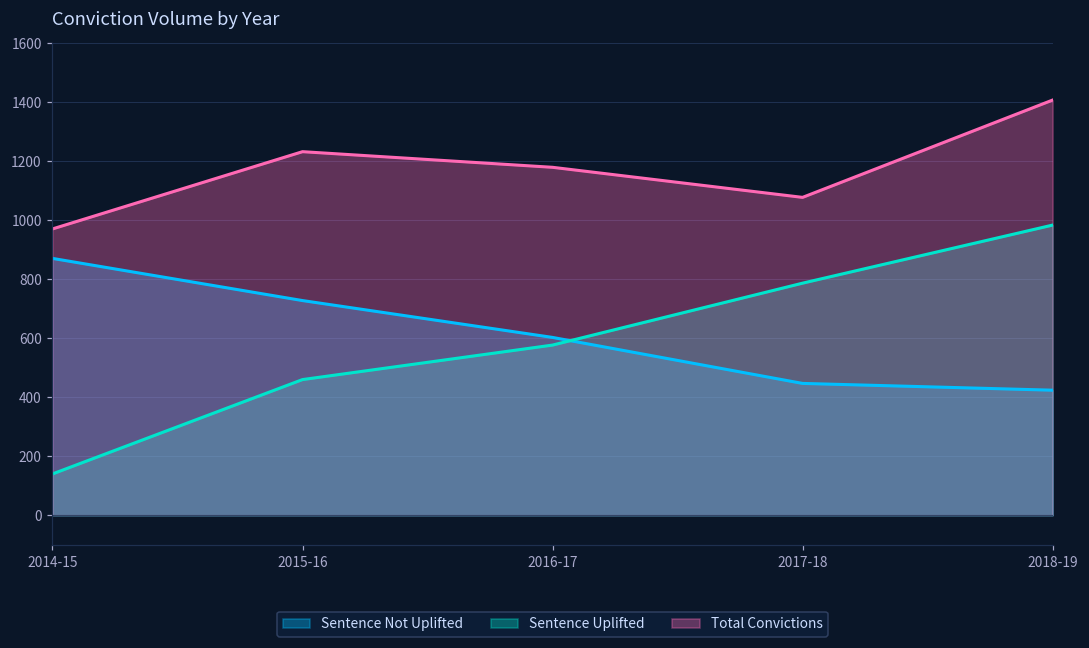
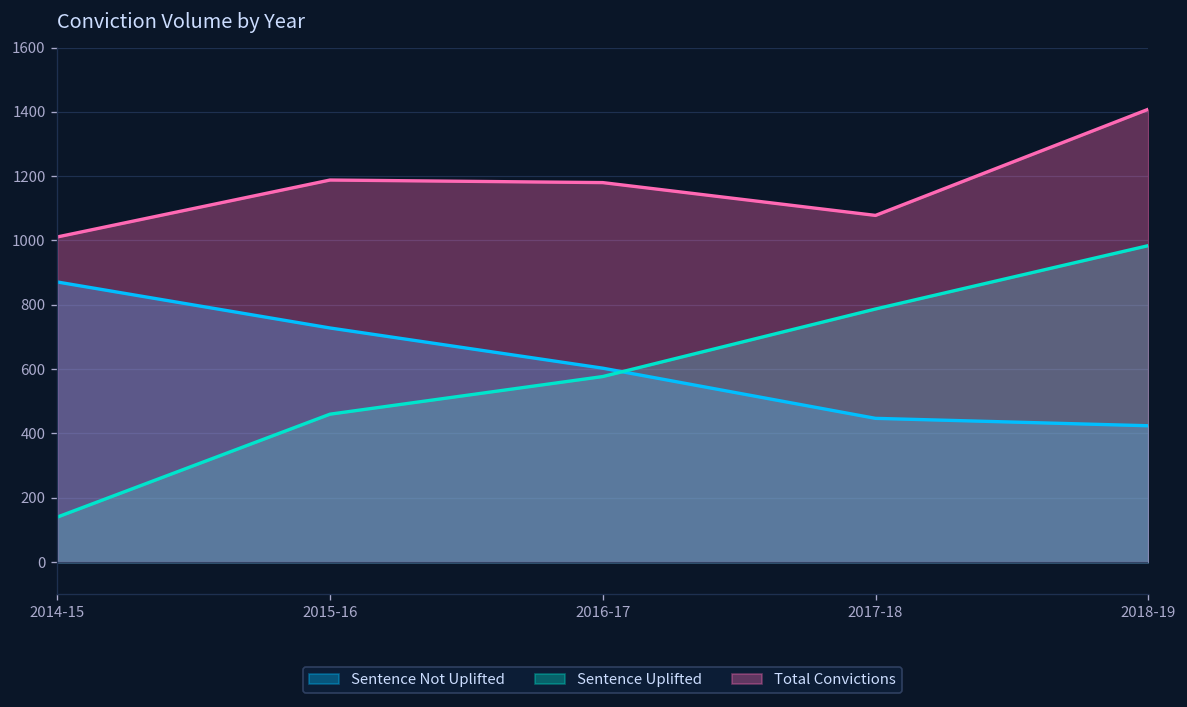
  {
    "Total Convictions": {
-     "2014-15": 970,
-     "2015-16": 1230,
+     "2014-15": 1010,
+     "2015-16": 1190,
      "2016-17": 1180,
      "2017-18": 1080,
      "2018-19": 1410
    }
  }
